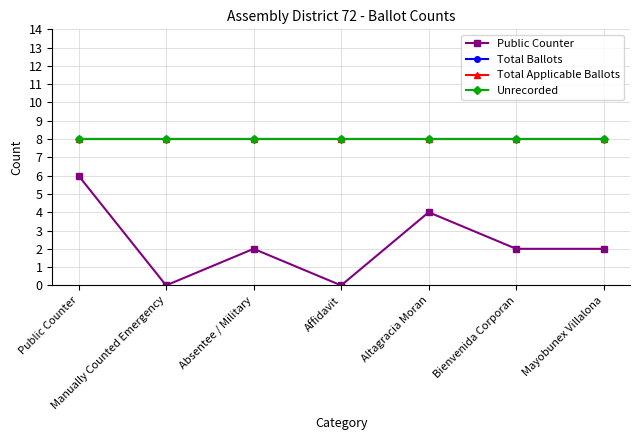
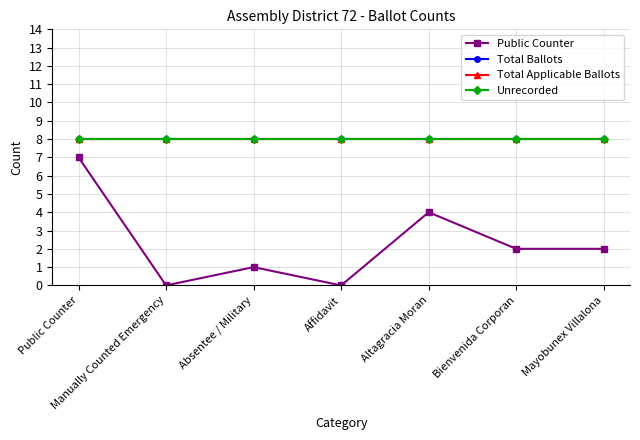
  {
    "Public Counter": {
-     "Public Counter": 6,
+     "Public Counter": 7,
      "Manually Counted Emergency": 0,
-     "Absentee / Military": 2,
+     "Absentee / Military": 1,
      "Affidavit": 0,
      "Altagracia Moran": 4,
      "Bienvenida Corporan": 2,
      "Mayobunex Villalona": 2
    },
    "Unrecorded": {
      "Public Counter": 8,
      "Manually Counted Emergency": 8,
      "Absentee / Military": 8,
      "Affidavit": 8,
      "Altagracia Moran": 8,
      "Bienvenida Corporan": 8,
      "Mayobunex Villalona": 8
    }
  }
